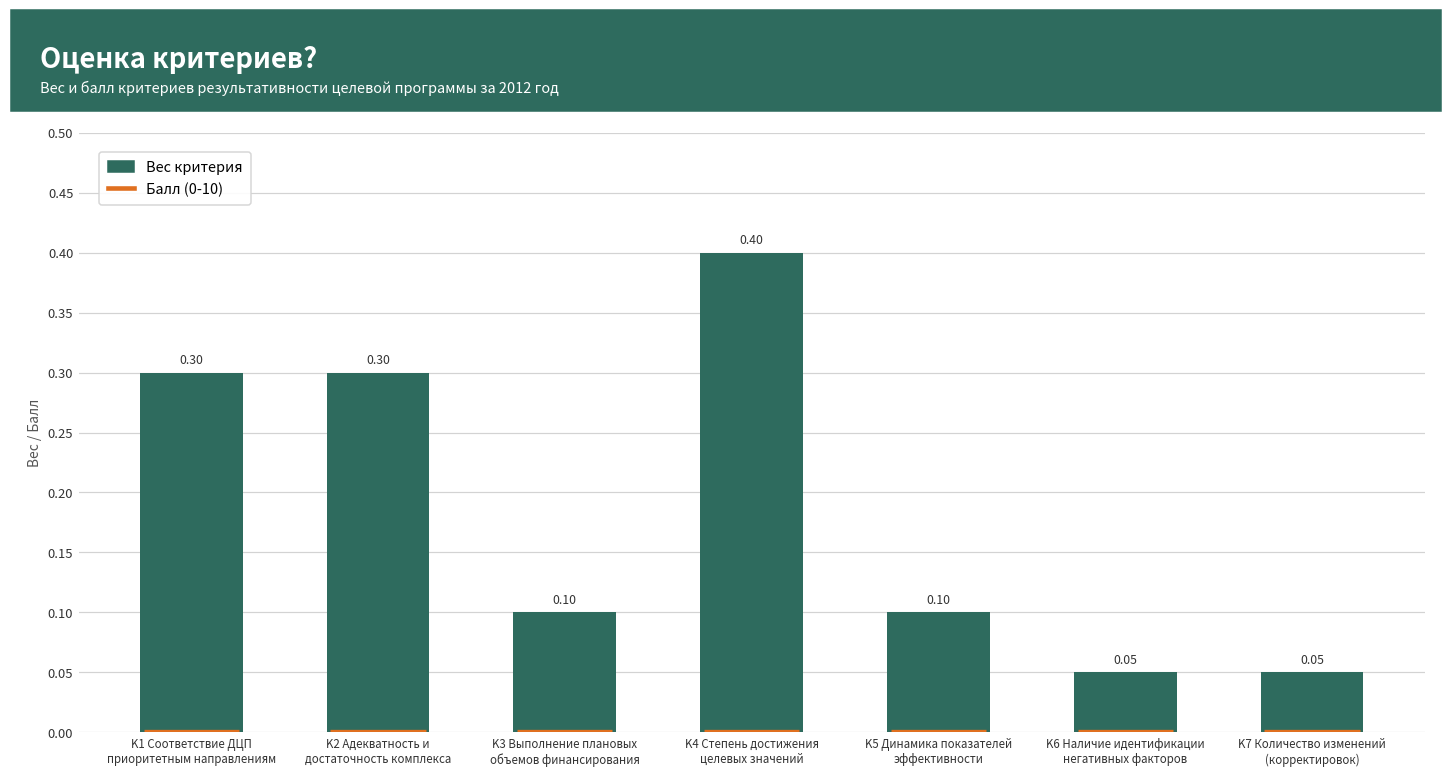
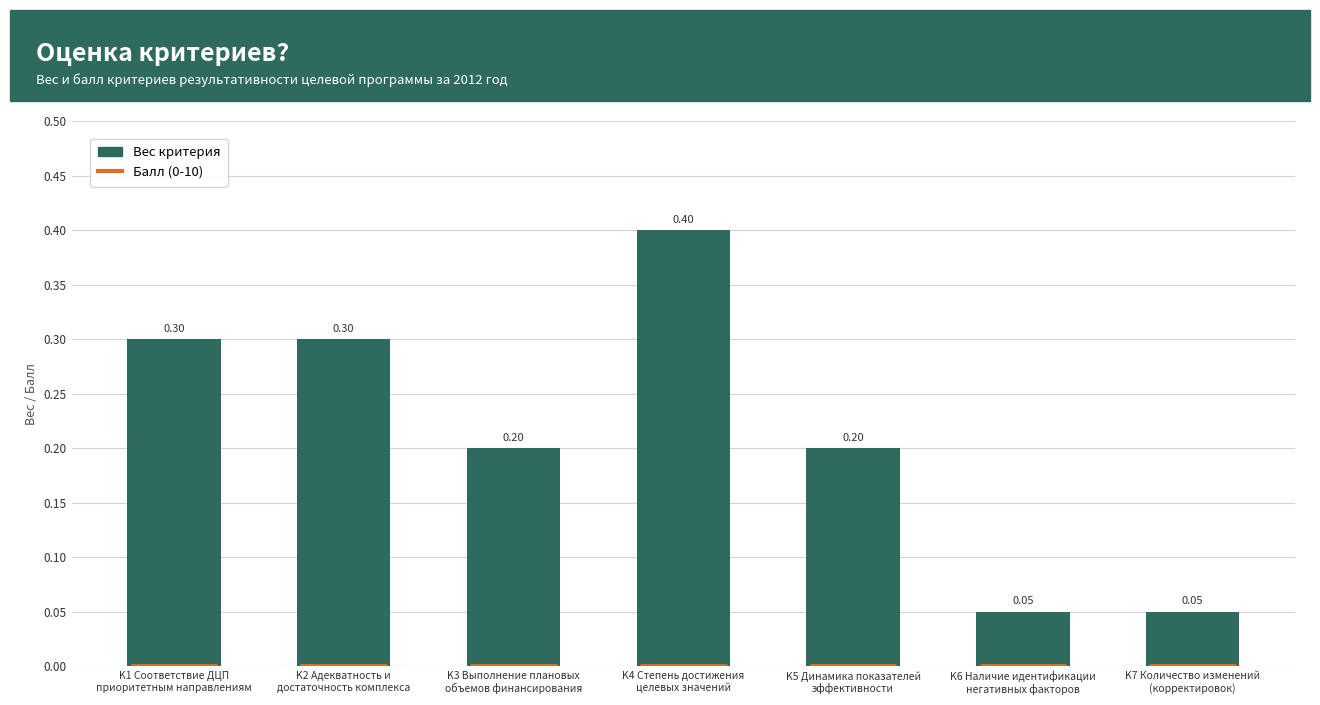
  {
    "K1 Соответствие ДЦП приоритетным направлениям": 0.30,
    "K2 Адекватность и достаточность комплекса": 0.30,
-   "K3 Выполнение плановых объемов финансирования": 0.10,
+   "K3 Выполнение плановых объемов финансирования": 0.20,
    "K4 Степень достижения целевых значений": 0.40,
-   "K5 Динамика показателей эффективности": 0.10,
+   "K5 Динамика показателей эффективности": 0.20,
    "K6 Наличие идентификации негативных факторов": 0.05,
    "K7 Количество изменений (корректировок)": 0.05
  }
